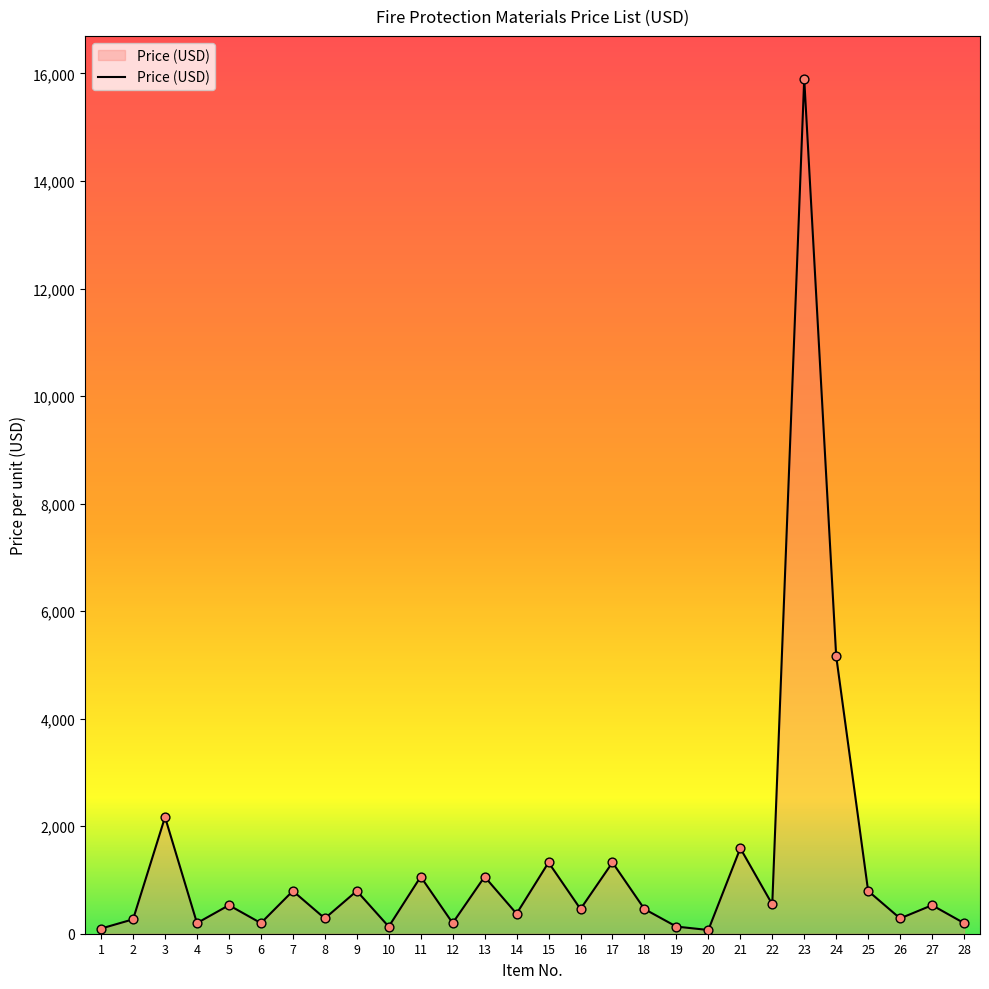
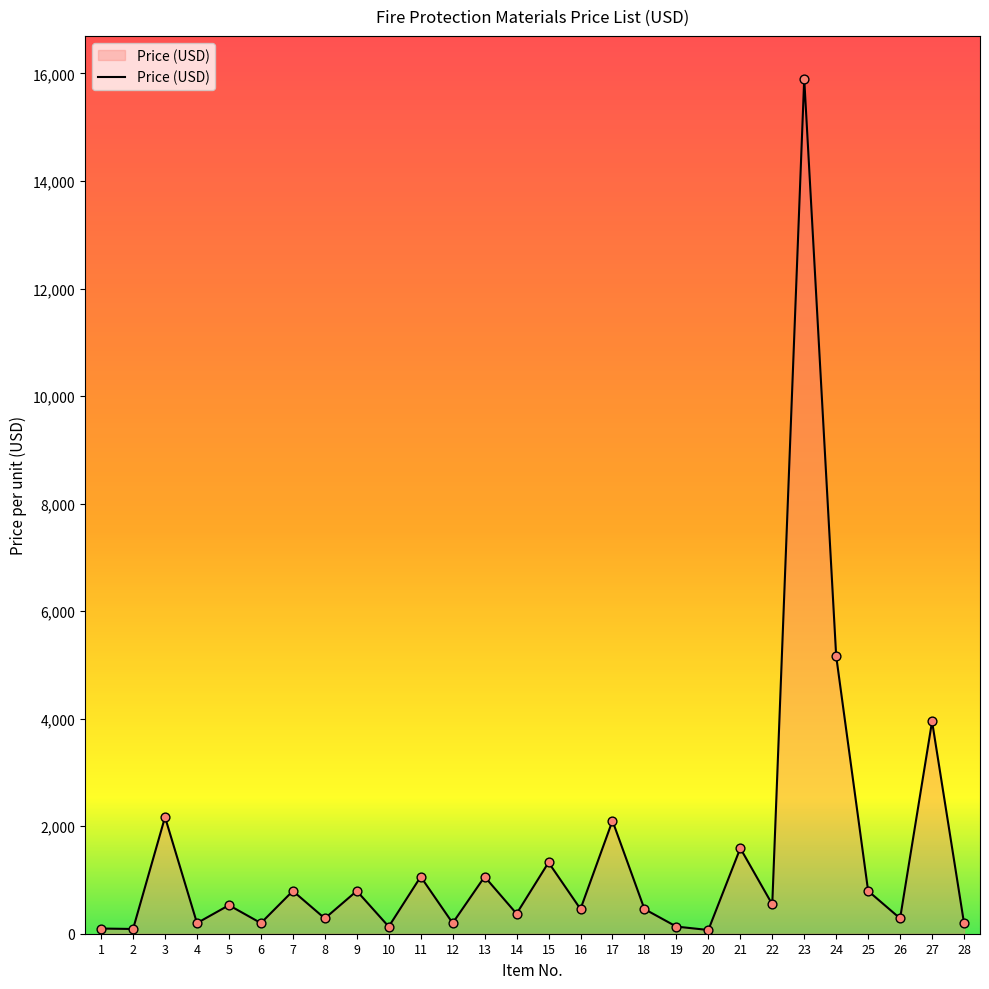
  {
    "1": "100",
-   "2": "300",
+   "2": "100",
    "3": "2,200",
    "4": "200",
    "5": "500",
    "6": "200",
    "7": "800",
    "8": "300",
    "9": "800",
    "10": "100",
    "11": "1,100",
    "12": "200",
    "13": "1,100",
    "14": "400",
    "15": "1,300",
    "16": "500",
-   "17": "1,300",
+   "17": "2,100",
    "18": "500",
    "19": "100",
    "20": "100",
    "21": "1,600",
    "22": "500",
    "23": "15,900",
    "24": "5,200",
    "25": "800",
    "26": "300",
-   "27": "500",
+   "27": "3,900",
    "28": "200"
  }
